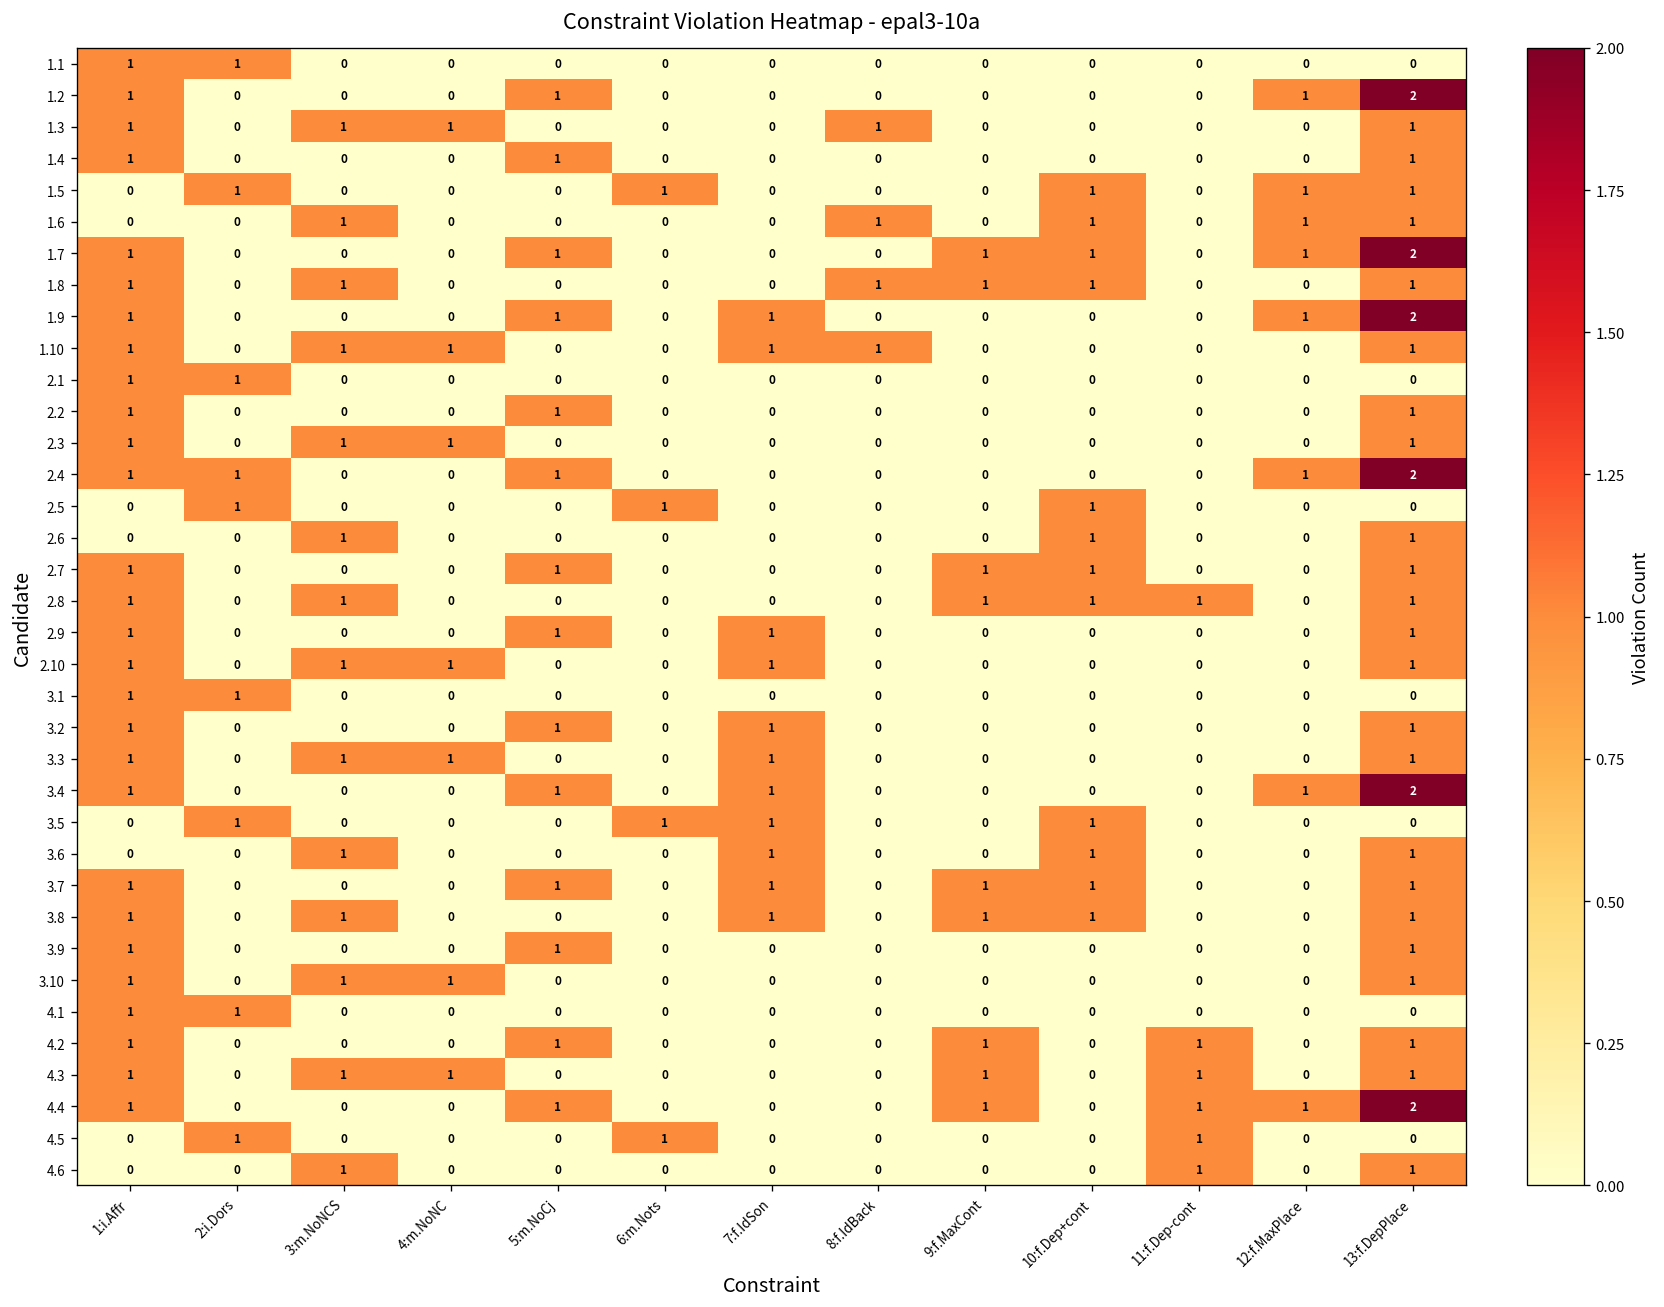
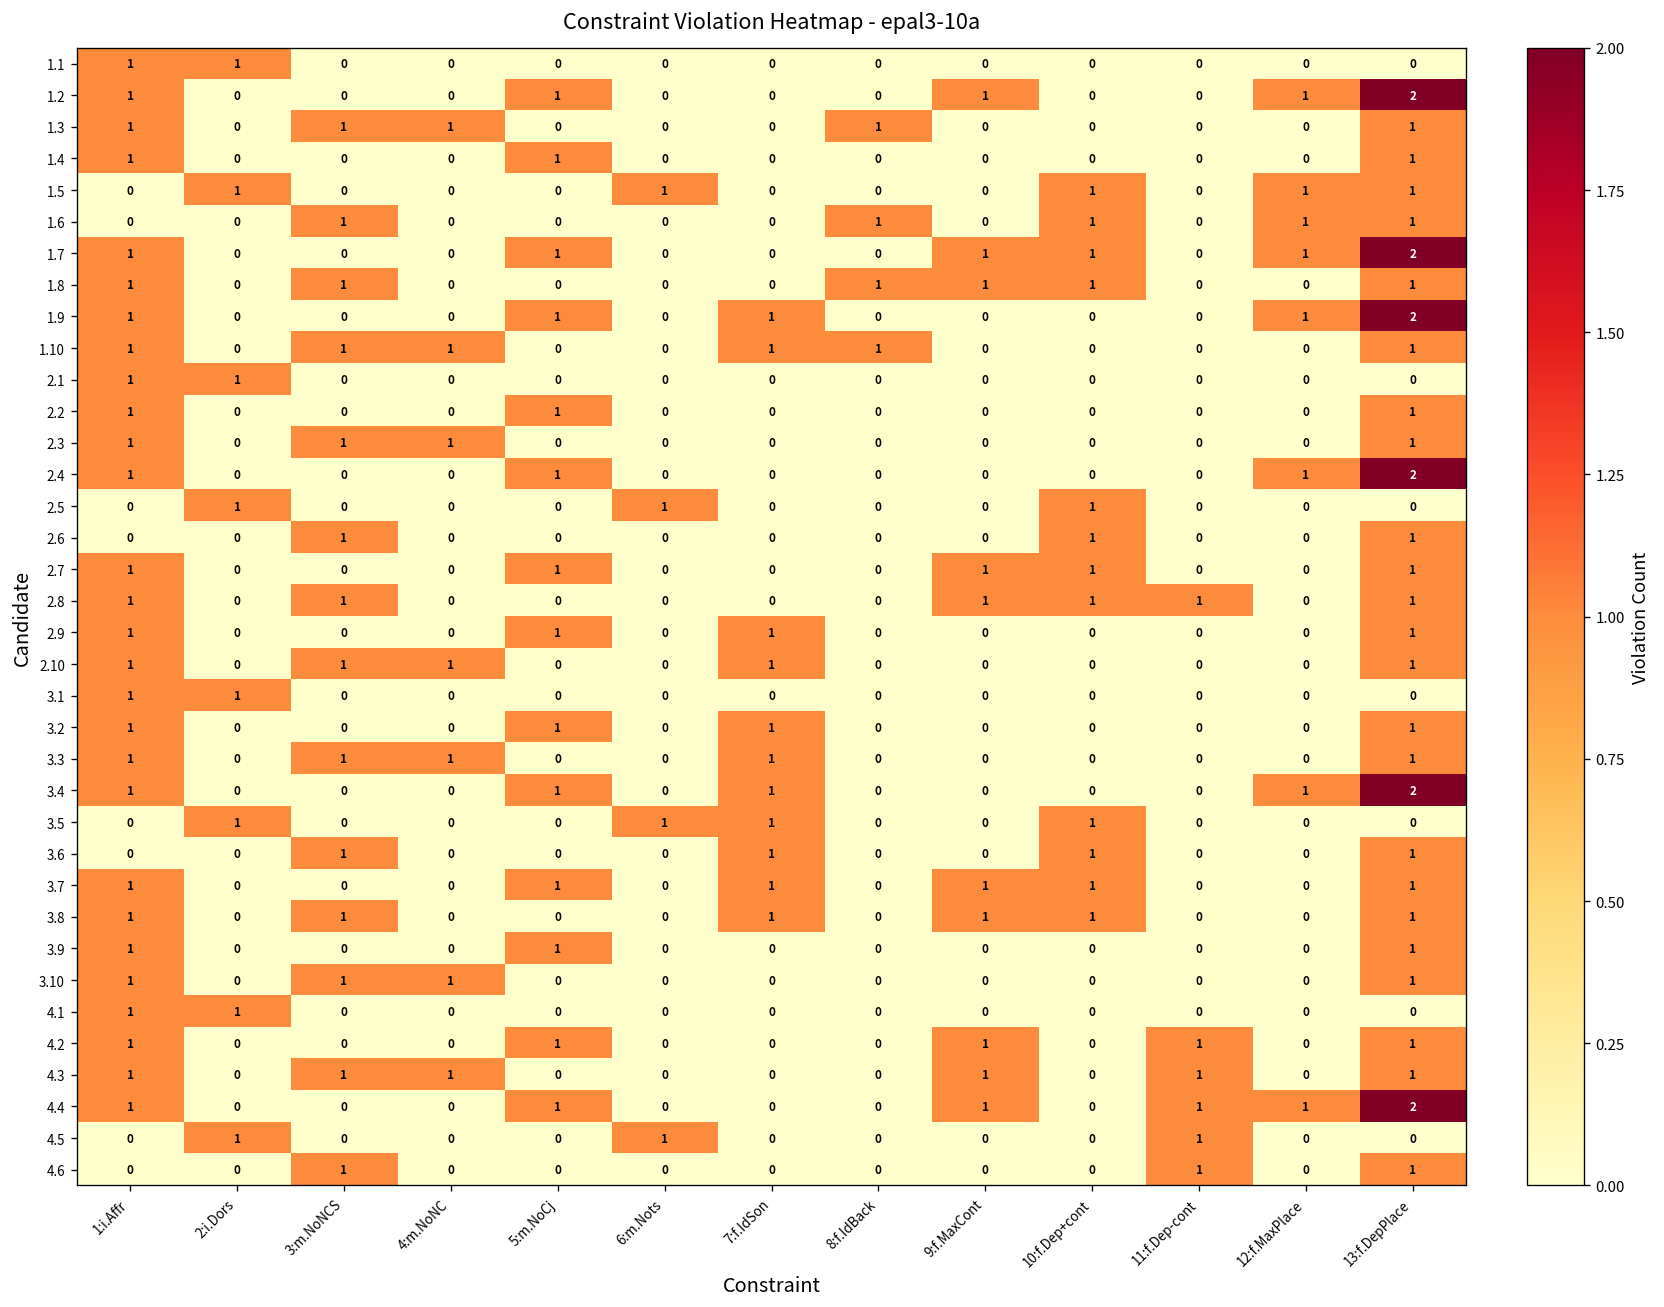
  {
    "1.2": {
      "1:i.Affr": 1,
      "2:i.Dors": 0,
      "3:m.NoNCS": 0,
      "4:m.NoNC": 0,
      "5:m.NoCj": 1,
      "6:m.Nots": 0,
      "7:f.IdSon": 0,
      "8:f.IdBack": 0,
-     "9:f.MaxCont": 0,
+     "9:f.MaxCont": 1,
      "10:f.Dep+cont": 0,
      "11:f.Dep-cont": 0,
      "12:f.MaxPlace": 1,
      "13:f.DepPlace": 2
    },
    "2.4": {
      "1:i.Affr": 1,
-     "2:i.Dors": 1,
+     "2:i.Dors": 0,
      "3:m.NoNCS": 0,
      "4:m.NoNC": 0,
      "5:m.NoCj": 1,
      "6:m.Nots": 0,
      "7:f.IdSon": 0,
      "8:f.IdBack": 0,
      "9:f.MaxCont": 0,
      "10:f.Dep+cont": 0,
      "11:f.Dep-cont": 0,
      "12:f.MaxPlace": 1,
      "13:f.DepPlace": 2
    }
  }
